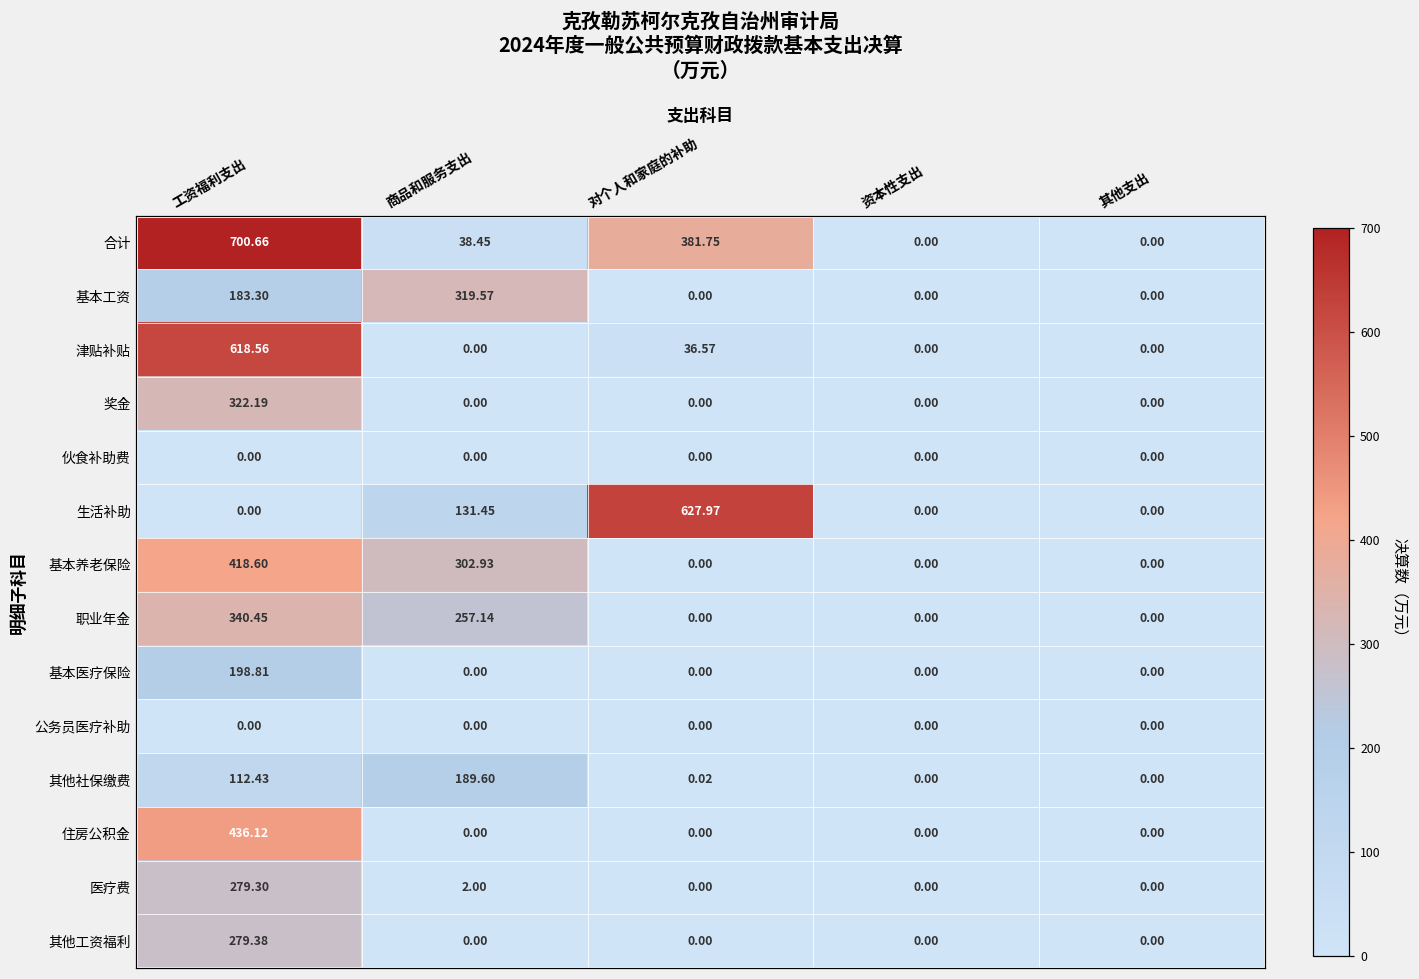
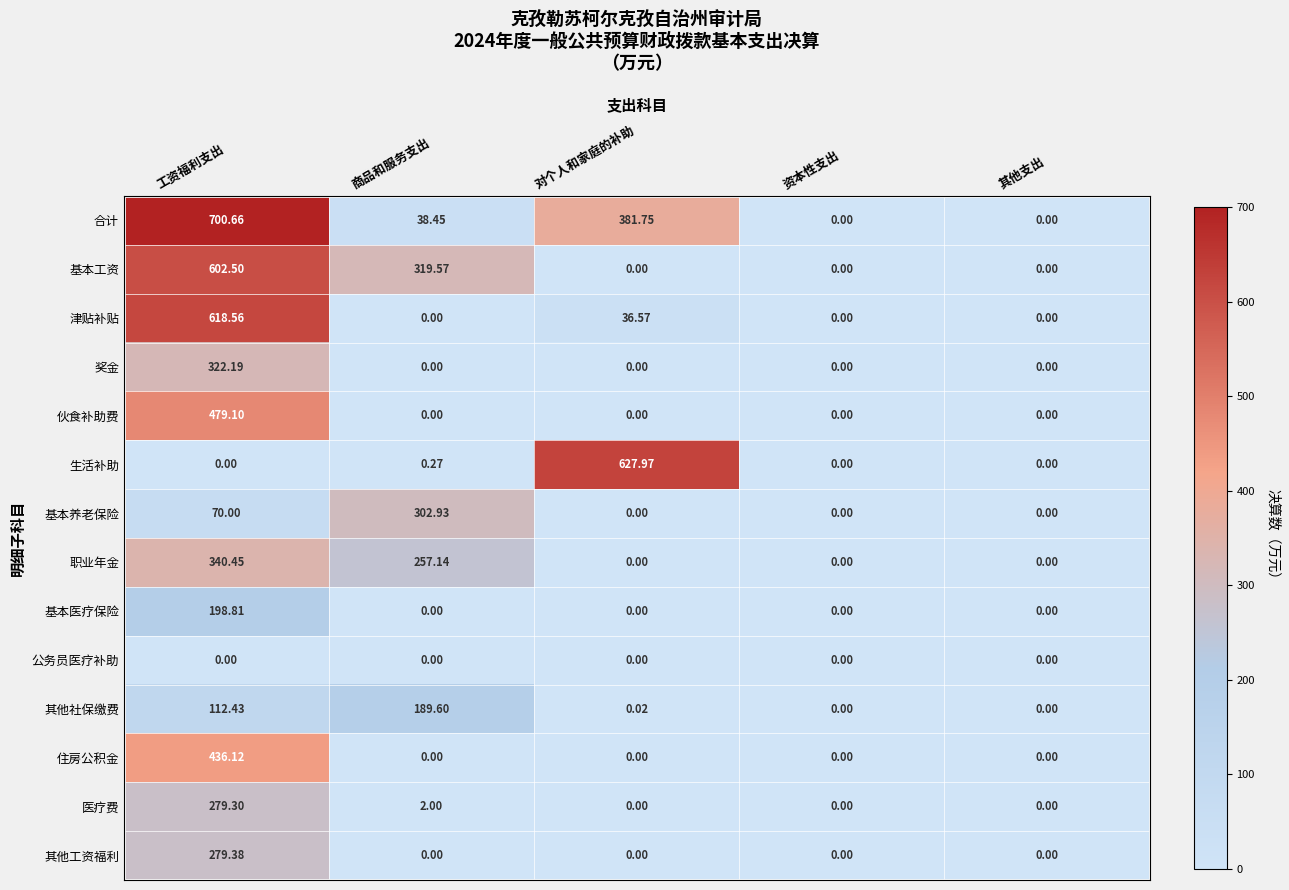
  {
    "合计": {
      "工资福利支出": 700.66,
      "商品和服务支出": 38.45,
      "对个人和家庭的补助": 381.75,
      "资本性支出": 0.00,
      "其他支出": 0.00
    },
    "基本工资": {
-     "工资福利支出": 183.30,
+     "工资福利支出": 602.50,
      "商品和服务支出": 319.57,
      "对个人和家庭的补助": 0.00,
      "资本性支出": 0.00,
      "其他支出": 0.00
    },
    "津贴补贴": {
      "工资福利支出": 618.56,
      "商品和服务支出": 0.00,
      "对个人和家庭的补助": 36.57,
      "资本性支出": 0.00,
      "其他支出": 0.00
    },
    "奖金": {
      "工资福利支出": 322.19,
      "商品和服务支出": 0.00,
      "对个人和家庭的补助": 0.00,
      "资本性支出": 0.00,
      "其他支出": 0.00
    },
    "伙食补助费": {
-     "工资福利支出": 0.00,
+     "工资福利支出": 479.10,
      "商品和服务支出": 0.00,
      "对个人和家庭的补助": 0.00,
      "资本性支出": 0.00,
      "其他支出": 0.00
    },
    "生活补助": {
      "工资福利支出": 0.00,
-     "商品和服务支出": 131.45,
+     "商品和服务支出": 0.27,
      "对个人和家庭的补助": 627.97,
      "资本性支出": 0.00,
      "其他支出": 0.00
    },
    "基本养老保险": {
-     "工资福利支出": 418.60,
+     "工资福利支出": 70.00,
      "商品和服务支出": 302.93,
      "对个人和家庭的补助": 0.00,
      "资本性支出": 0.00,
      "其他支出": 0.00
    },
    "职业年金": {
      "工资福利支出": 340.45,
      "商品和服务支出": 257.14,
      "对个人和家庭的补助": 0.00,
      "资本性支出": 0.00,
      "其他支出": 0.00
    },
    "基本医疗保险": {
      "工资福利支出": 198.81,
      "商品和服务支出": 0.00,
      "对个人和家庭的补助": 0.00,
      "资本性支出": 0.00,
      "其他支出": 0.00
    },
    "公务员医疗补助": {
      "工资福利支出": 0.00,
      "商品和服务支出": 0.00,
      "对个人和家庭的补助": 0.00,
      "资本性支出": 0.00,
      "其他支出": 0.00
    },
    "其他社保缴费": {
      "工资福利支出": 112.43,
      "商品和服务支出": 189.60,
      "对个人和家庭的补助": 0.02,
      "资本性支出": 0.00,
      "其他支出": 0.00
    },
    "住房公积金": {
      "工资福利支出": 436.12,
      "商品和服务支出": 0.00,
      "对个人和家庭的补助": 0.00,
      "资本性支出": 0.00,
      "其他支出": 0.00
    },
    "医疗费": {
      "工资福利支出": 279.30,
      "商品和服务支出": 2.00,
      "对个人和家庭的补助": 0.00,
      "资本性支出": 0.00,
      "其他支出": 0.00
    },
    "其他工资福利": {
      "工资福利支出": 279.38,
      "商品和服务支出": 0.00,
      "对个人和家庭的补助": 0.00,
      "资本性支出": 0.00,
      "其他支出": 0.00
    }
  }
